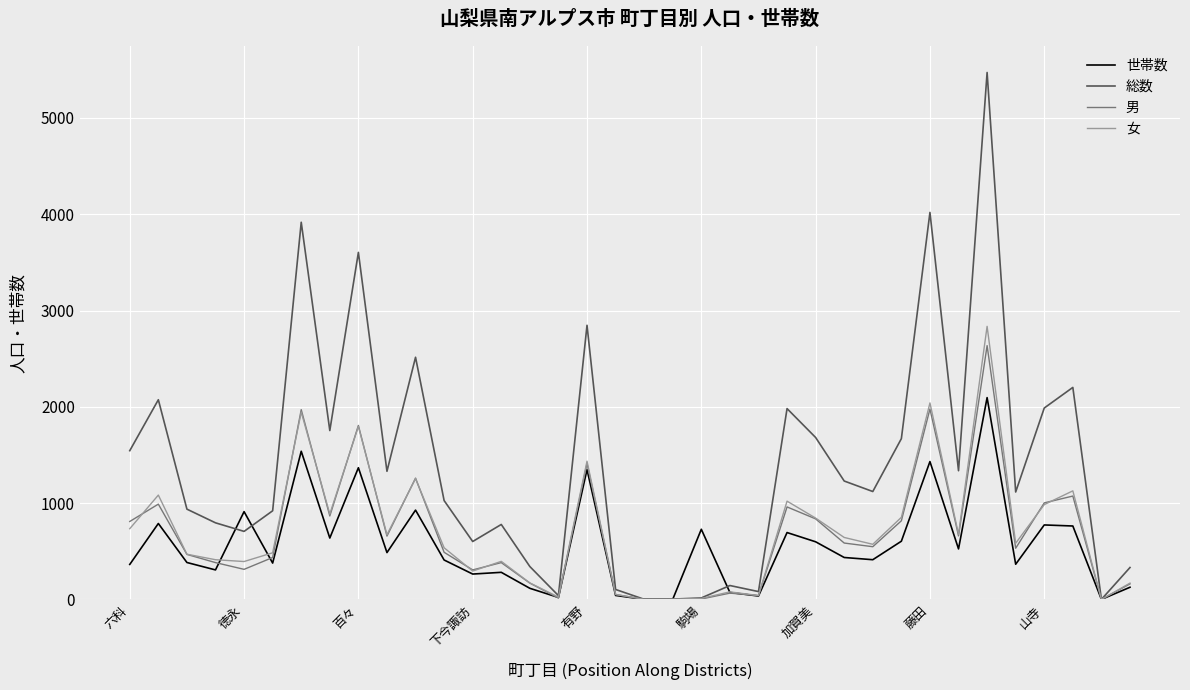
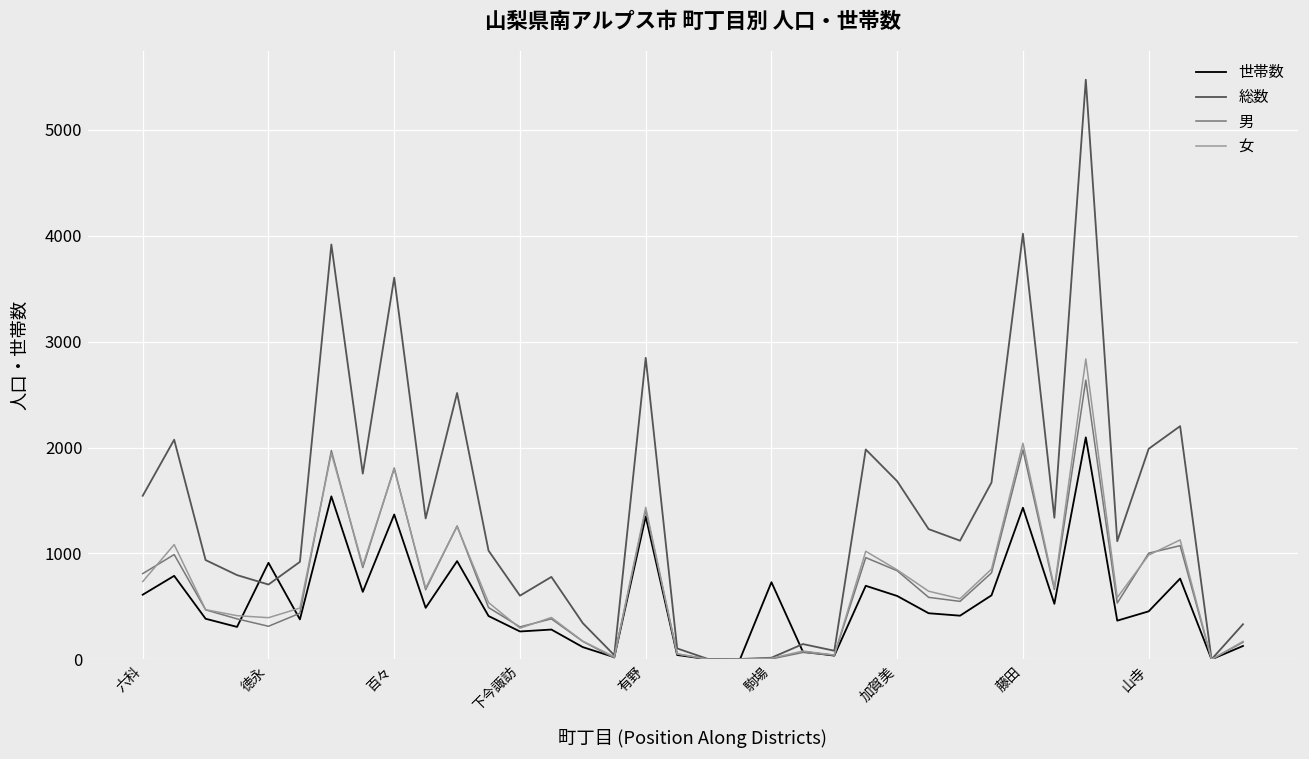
  {
    "世帯数": {
-     "六科": 400,
+     "六科": 600,
      "徳永": 900,
      "百々": 1400,
      "下今諏訪": 300,
      "有野": 1300,
      "駒場": 700,
      "加賀美": 600,
      "藤田": 1400,
-     "山寺": 800
+     "山寺": 500
    }
  }
